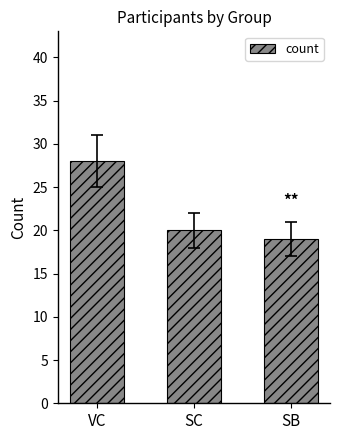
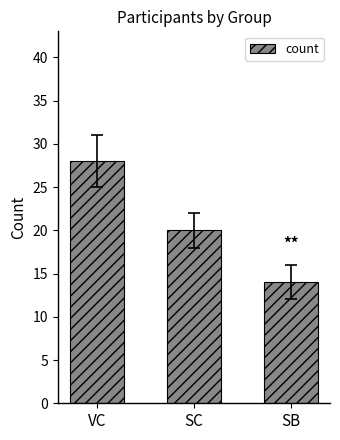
  {
    "count": {
      "VC": 28,
      "SC": 20,
-     "SB": 19
+     "SB": 14
    }
  }
